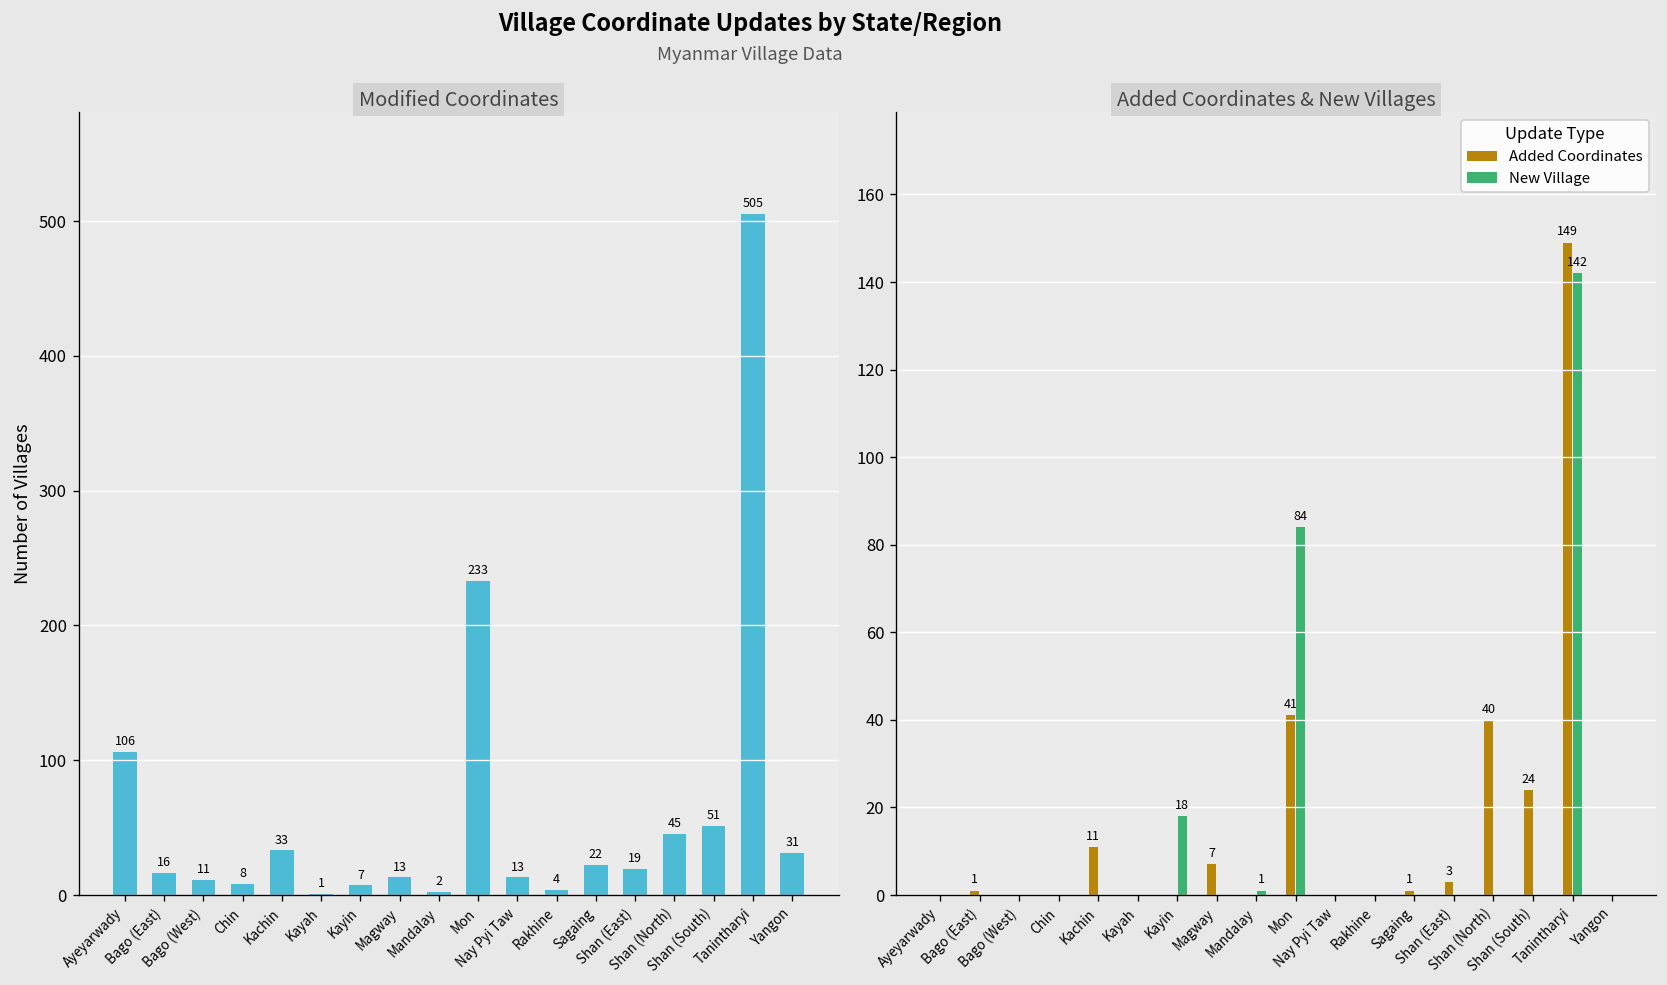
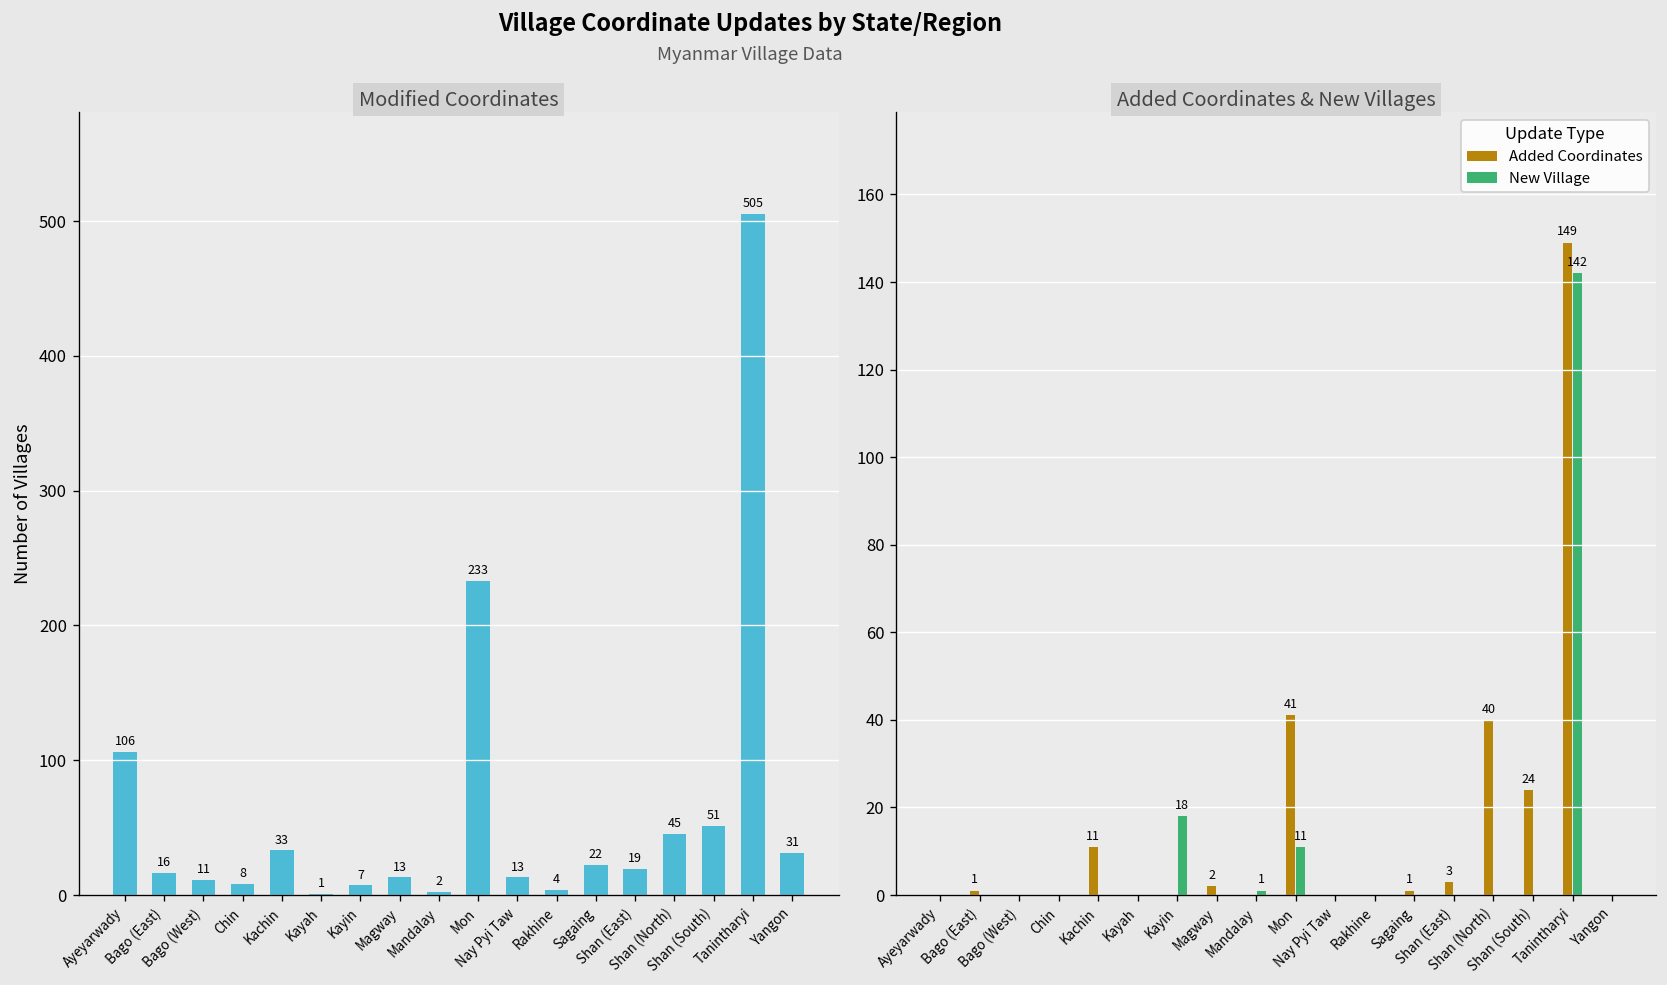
  {
    "Modified Coordinates": {
      "Ayeyarwady": 106,
      "Bago (East)": 16,
      "Bago (West)": 11,
      "Chin": 8,
      "Kachin": 33,
      "Kayah": 1,
      "Kayin": 7,
      "Magway": 13,
      "Mandalay": 2,
      "Mon": 233,
      "Nay Pyi Taw": 13,
      "Rakhine": 4,
      "Sagaing": 22,
      "Shan (East)": 19,
      "Shan (North)": 45,
      "Shan (South)": 51,
      "Tanintharyi": 505,
      "Yangon": 31
    },
    "Added Coordinates & New Villages": {
      "Added Coordinates": {
        "Bago (East)": 1,
        "Kachin": 11,
-       "Magway": 7,
+       "Magway": 2,
        "Mon": 41,
        "Sagaing": 1,
        "Shan (East)": 3,
        "Shan (North)": 40,
        "Shan (South)": 24,
        "Tanintharyi": 149
      },
      "New Village": {
        "Kayin": 18,
        "Mandalay": 1,
-       "Mon": 84,
+       "Mon": 11,
        "Tanintharyi": 142
      }
    }
  }
